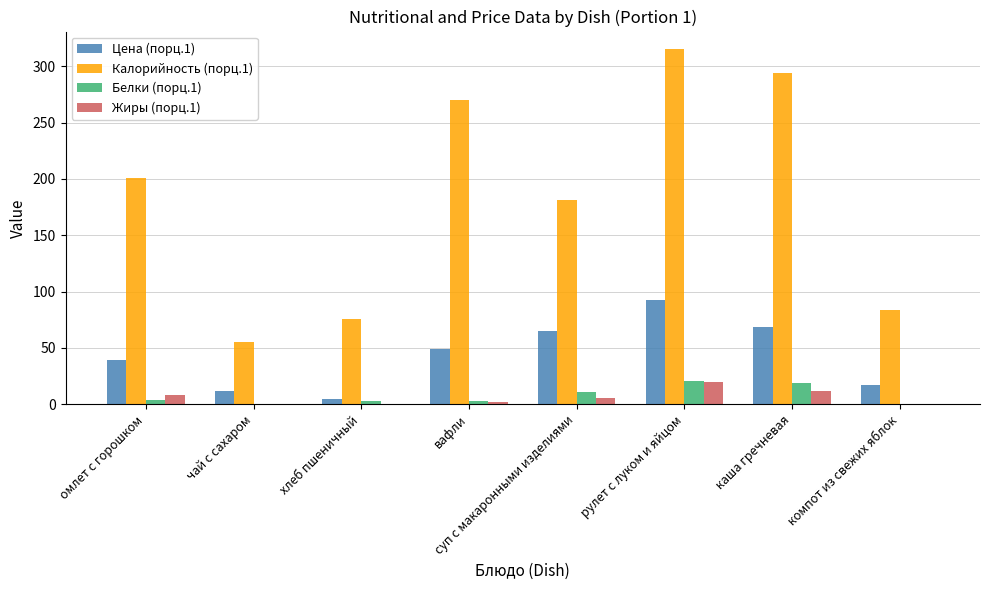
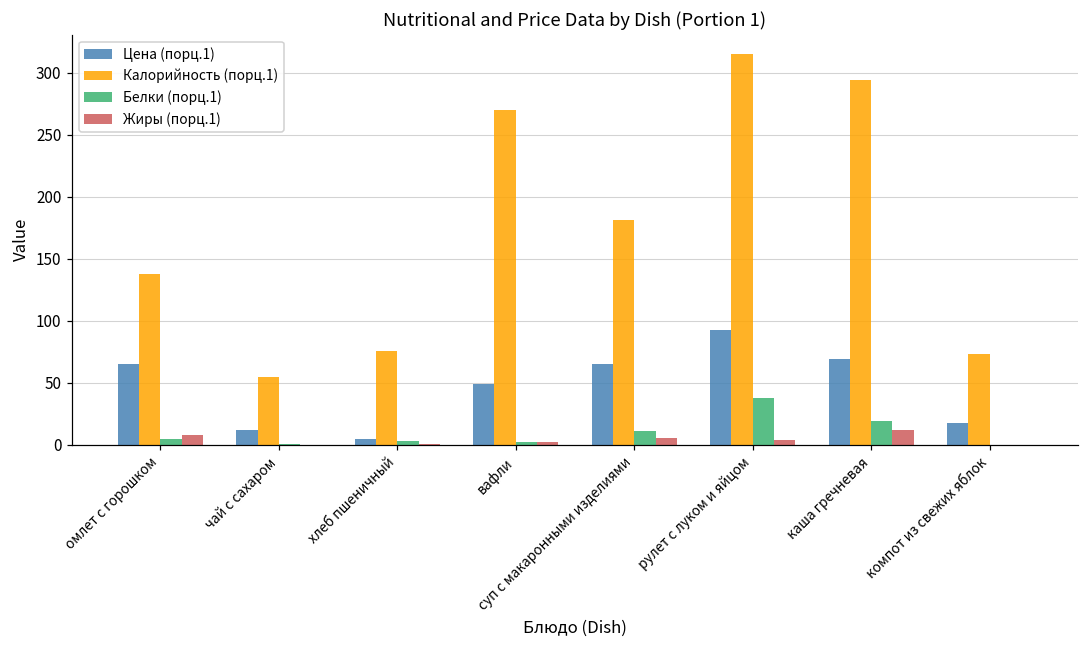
  {
    "Цена (порц.1)": {
-     "омлет с горошком": 39,
+     "омлет с горошком": 65,
      "чай с сахаром": 12,
      "хлеб пшеничный": 5,
      "вафли": 49,
      "суп с макаронными изделиями": 65,
      "рулет с луком и яйцом": 93,
      "каша гречневая": 69,
      "компот из свежих яблок": 17
    },
    "Калорийность (порц.1)": {
-     "омлет с горошком": 201,
+     "омлет с горошком": 138,
      "чай с сахаром": 55,
      "хлеб пшеничный": 76,
      "вафли": 270,
      "суп с макаронными изделиями": 181,
      "рулет с луком и яйцом": 315,
      "каша гречневая": 294,
-     "компот из свежих яблок": 84
+     "компот из свежих яблок": 73
    },
    "Белки (порц.1)": {
      "омлет с горошком": 4,
      "хлеб пшеничный": 3,
      "вафли": 3,
      "суп с макаронными изделиями": 11,
-     "рулет с луком и яйцом": 20,
+     "рулет с луком и яйцом": 38,
      "каша гречневая": 19
    },
    "Жиры (порц.1)": {
      "омлет с горошком": 8,
      "суп с макаронными изделиями": 5,
-     "рулет с луком и яйцом": 20,
+     "рулет с луком и яйцом": 4,
      "каша гречневая": 12
    }
  }
